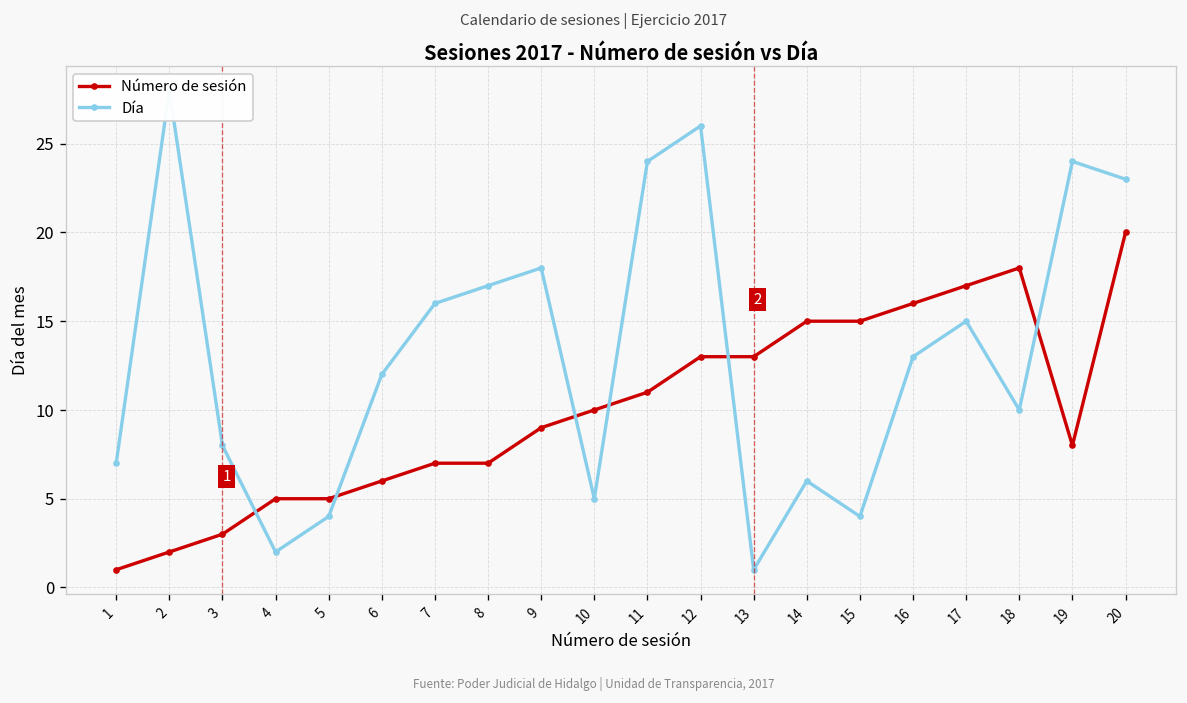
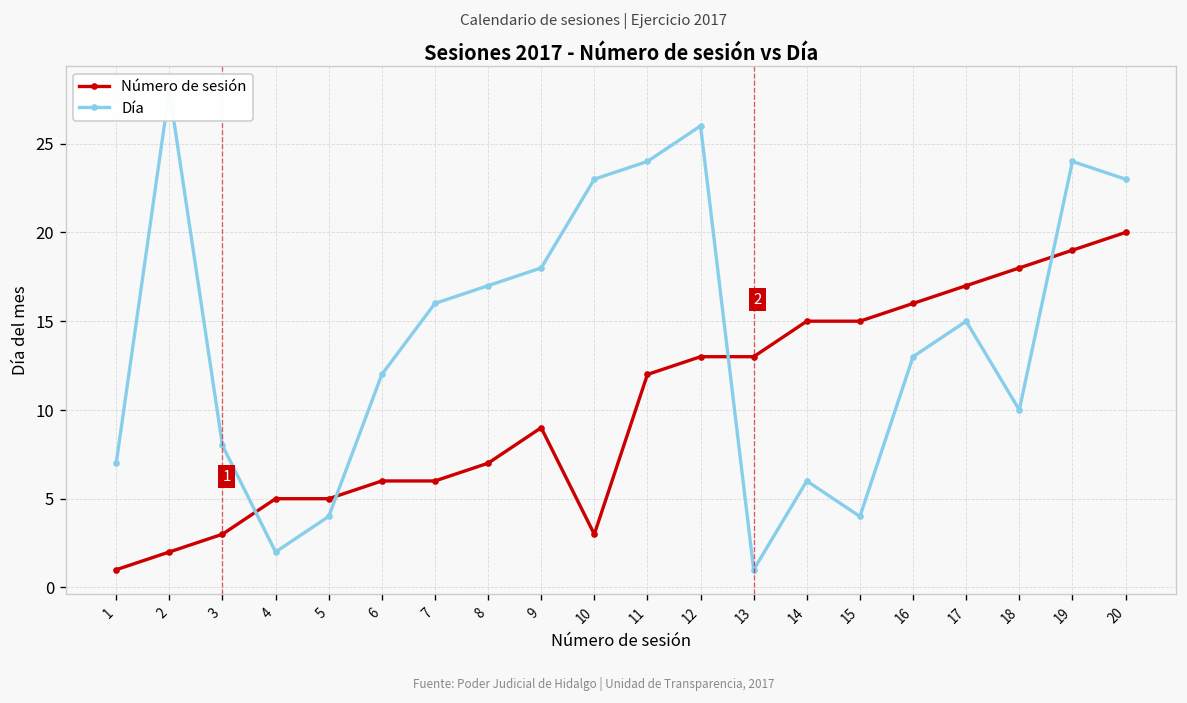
  {
    "Número de sesión": {
      "1": 1,
      "2": 2,
      "3": 3,
      "4": 5,
      "5": 5,
      "6": 6,
-     "7": 7,
+     "7": 6,
      "8": 7,
      "9": 9,
-     "10": 10,
-     "11": 11,
+     "10": 3,
+     "11": 12,
      "12": 13,
      "13": 13,
      "14": 15,
      "15": 15,
      "16": 16,
      "17": 17,
      "18": 18,
-     "19": 8,
+     "19": 19,
      "20": 20
    },
    "Día": {
      "1": 7,
      "4": 2,
      "5": 4,
      "6": 12,
      "7": 16,
      "8": 17,
      "9": 18,
-     "10": 5,
+     "10": 23,
      "11": 24,
      "12": 26,
      "13": 1,
      "14": 6,
      "15": 4,
      "16": 13,
      "17": 15,
      "18": 10,
      "19": 24,
      "20": 23
    }
  }
